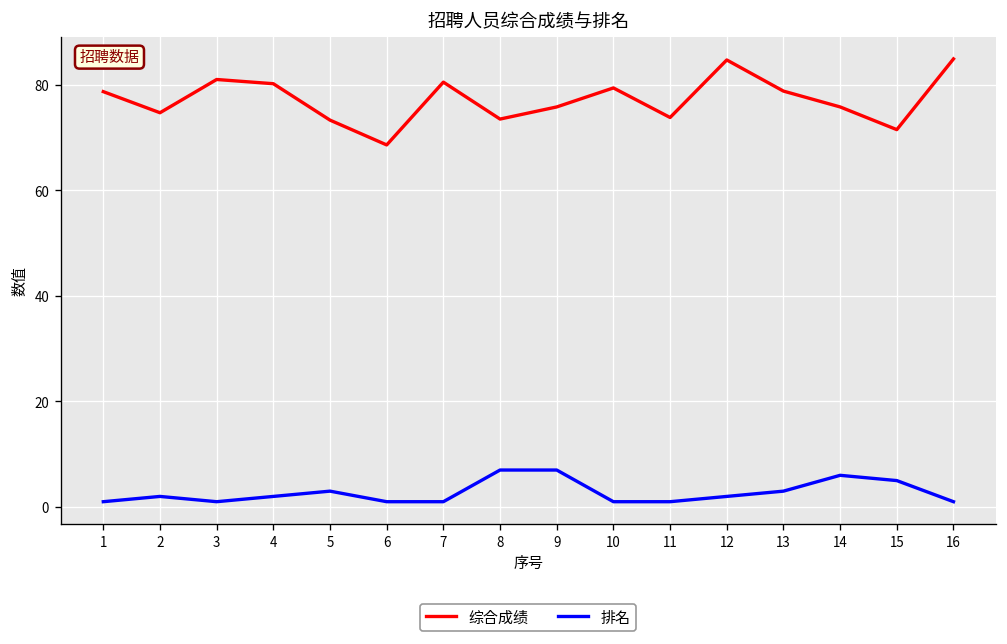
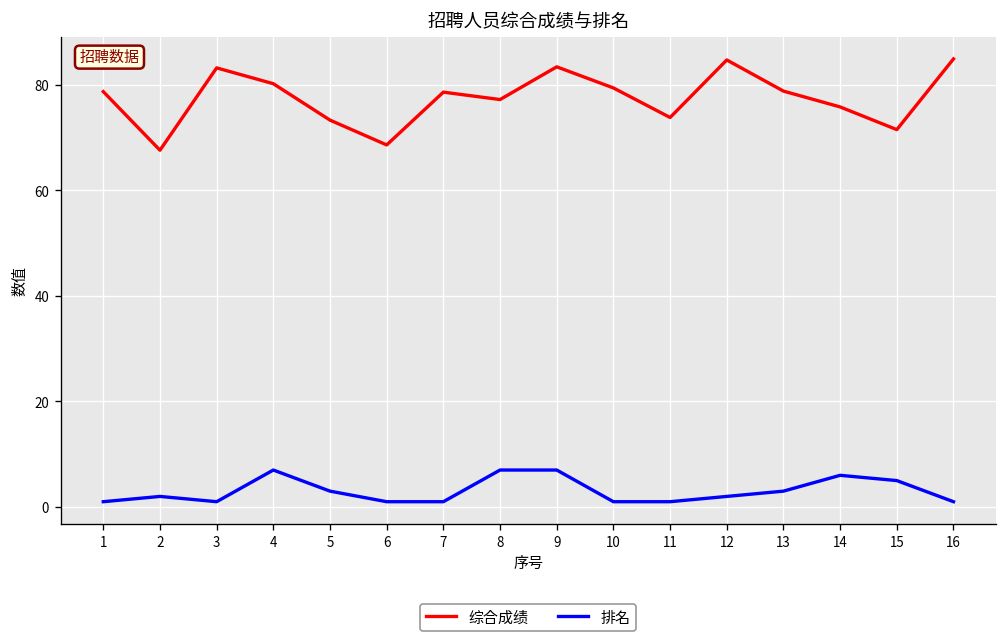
  {
    "综合成绩": {
      "1": 79,
-     "2": 75,
-     "3": 81,
+     "2": 68,
+     "3": 83,
      "4": 80,
      "5": 73,
      "6": 69,
-     "7": 81,
-     "8": 74,
-     "9": 76,
+     "7": 79,
+     "8": 77,
+     "9": 83,
      "10": 79,
      "11": 74,
      "12": 85,
      "13": 79,
      "14": 76,
      "15": 72,
      "16": 85
    },
    "排名": {
      "1": 1,
      "2": 2,
      "3": 1,
-     "4": 2,
+     "4": 7,
      "5": 3,
      "6": 1,
      "7": 1,
      "8": 7,
      "9": 7,
      "10": 1,
      "11": 1,
      "12": 2,
      "13": 3,
      "14": 6,
      "15": 5,
      "16": 1
    }
  }
